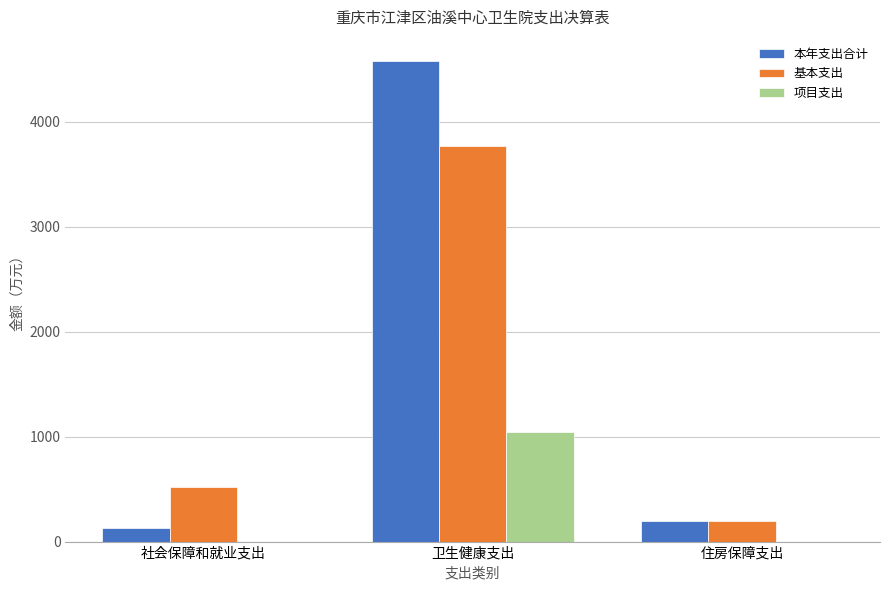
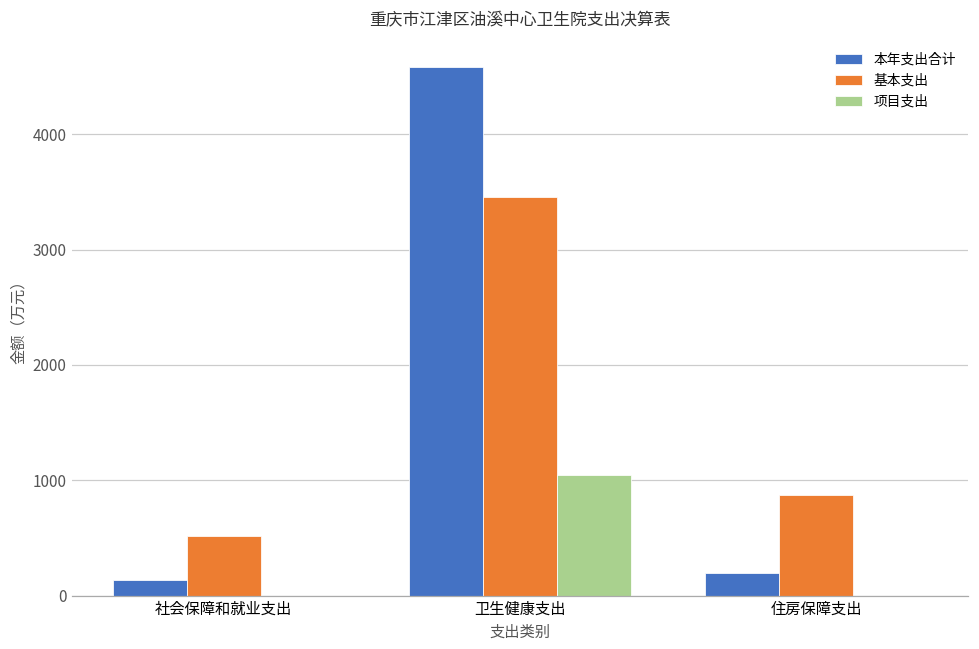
  {
    "本年支出合计": {
      "社会保障和就业支出": 130,
      "卫生健康支出": 4580,
      "住房保障支出": 200
    },
    "基本支出": {
      "社会保障和就业支出": 520,
-     "卫生健康支出": 3770,
-     "住房保障支出": 200
+     "卫生健康支出": 3460,
+     "住房保障支出": 870
    },
    "项目支出": {
      "社会保障和就业支出": 0,
      "卫生健康支出": 1040,
      "住房保障支出": 0
    }
  }
